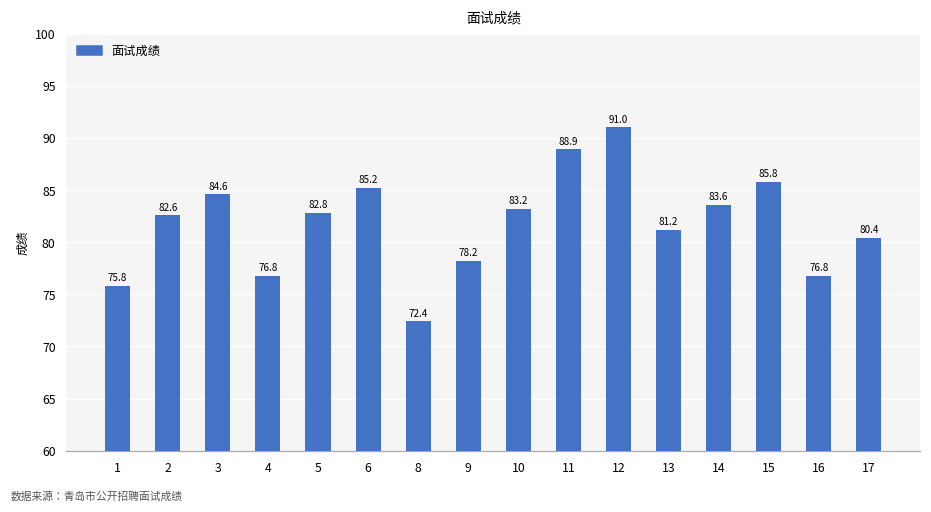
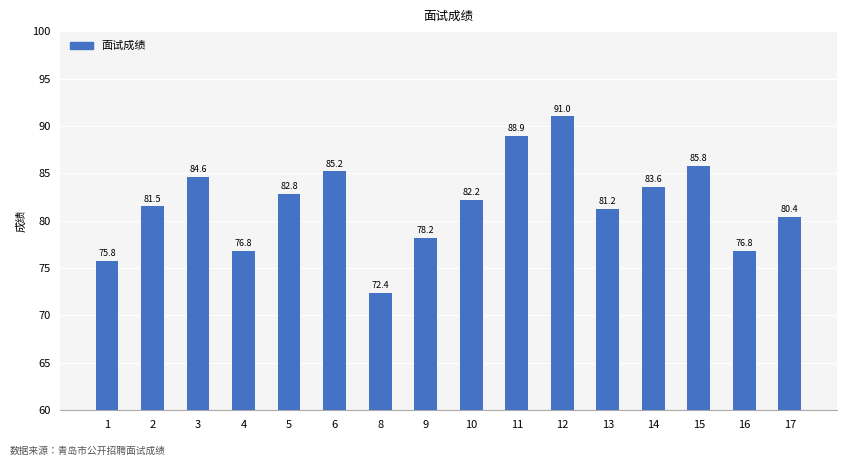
  {
    "1": 75.8,
-   "2": 82.6,
+   "2": 81.5,
    "3": 84.6,
    "4": 76.8,
    "5": 82.8,
    "6": 85.2,
    "8": 72.4,
    "9": 78.2,
-   "10": 83.2,
+   "10": 82.2,
    "11": 88.9,
    "12": 91.0,
    "13": 81.2,
    "14": 83.6,
    "15": 85.8,
    "16": 76.8,
    "17": 80.4
  }
